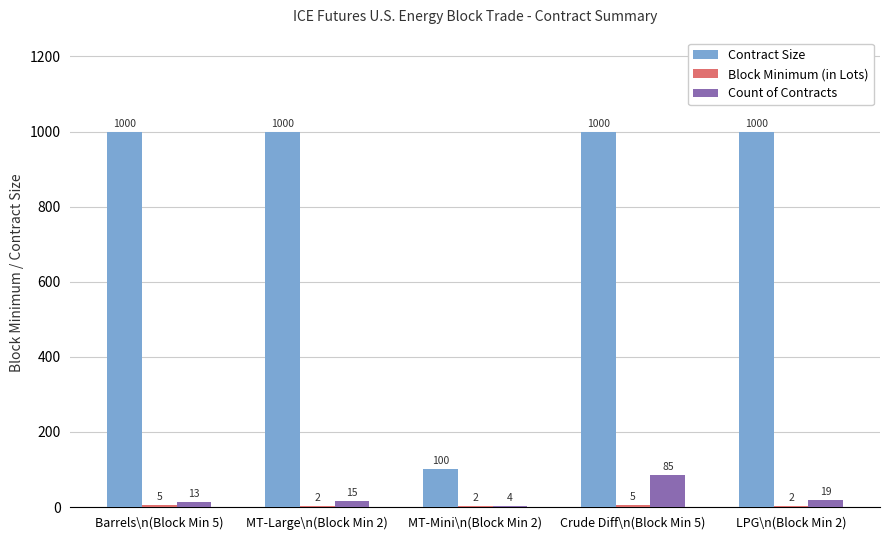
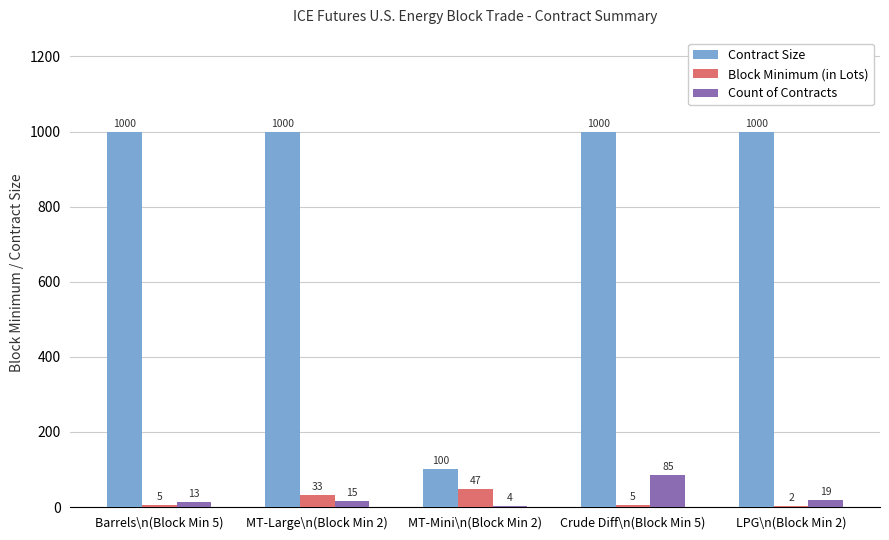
  {
    "Contract Size": {
      "Barrels\\n(Block Min 5)": 1000,
      "MT-Large\\n(Block Min 2)": 1000,
      "MT-Mini\\n(Block Min 2)": 100,
      "Crude Diff\\n(Block Min 5)": 1000,
      "LPG\\n(Block Min 2)": 1000
    },
    "Block Minimum (in Lots)": {
      "Barrels\\n(Block Min 5)": 5,
-     "MT-Large\\n(Block Min 2)": 2,
-     "MT-Mini\\n(Block Min 2)": 2,
+     "MT-Large\\n(Block Min 2)": 33,
+     "MT-Mini\\n(Block Min 2)": 47,
      "Crude Diff\\n(Block Min 5)": 5,
      "LPG\\n(Block Min 2)": 2
    },
    "Count of Contracts": {
      "Barrels\\n(Block Min 5)": 13,
      "MT-Large\\n(Block Min 2)": 15,
      "MT-Mini\\n(Block Min 2)": 4,
      "Crude Diff\\n(Block Min 5)": 85,
      "LPG\\n(Block Min 2)": 19
    }
  }
